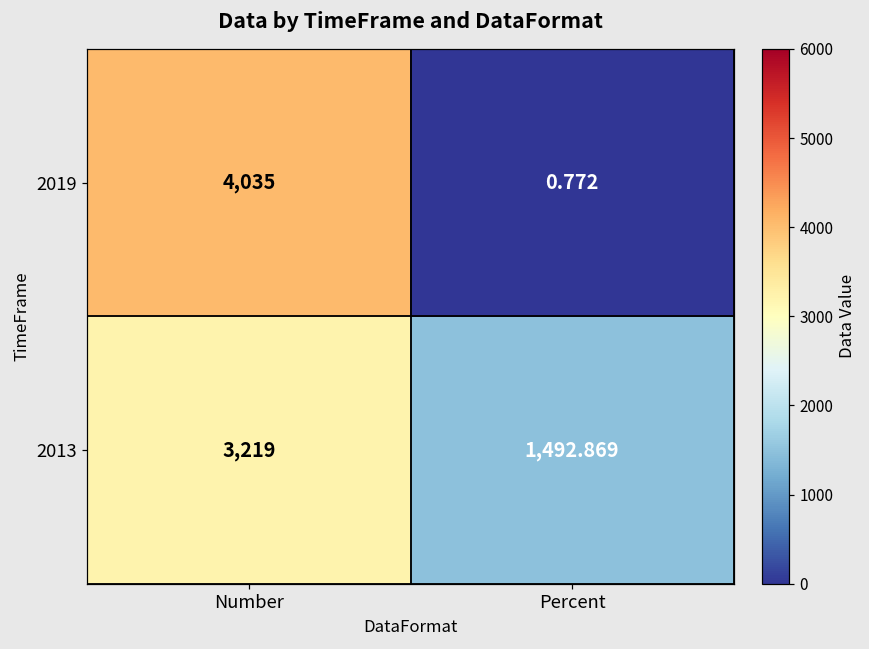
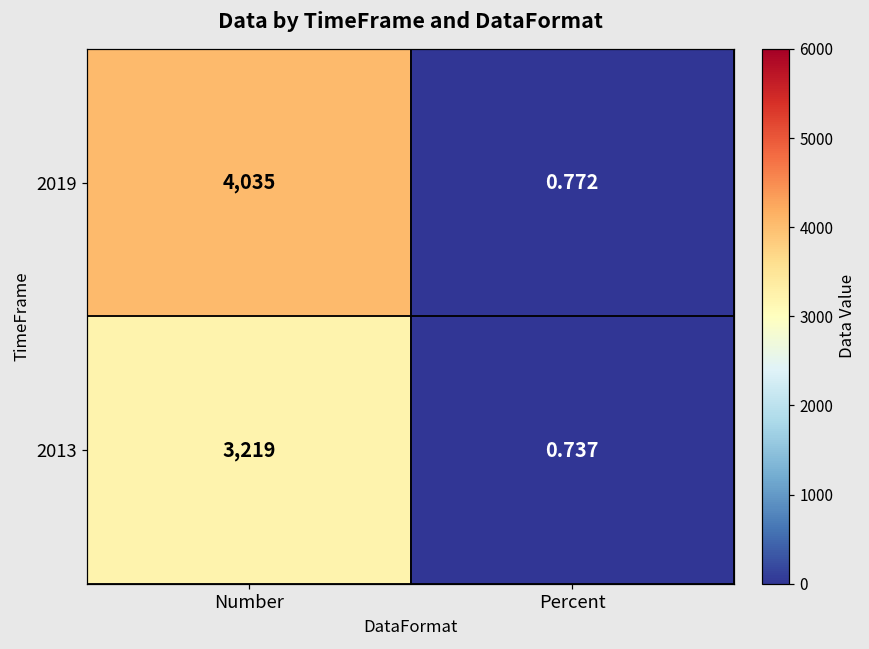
  {
    "2019": {
      "Number": "4,035",
      "Percent": "0.772"
    },
    "2013": {
      "Number": "3,219",
-     "Percent": "1,492.869"
+     "Percent": "0.737"
    }
  }
